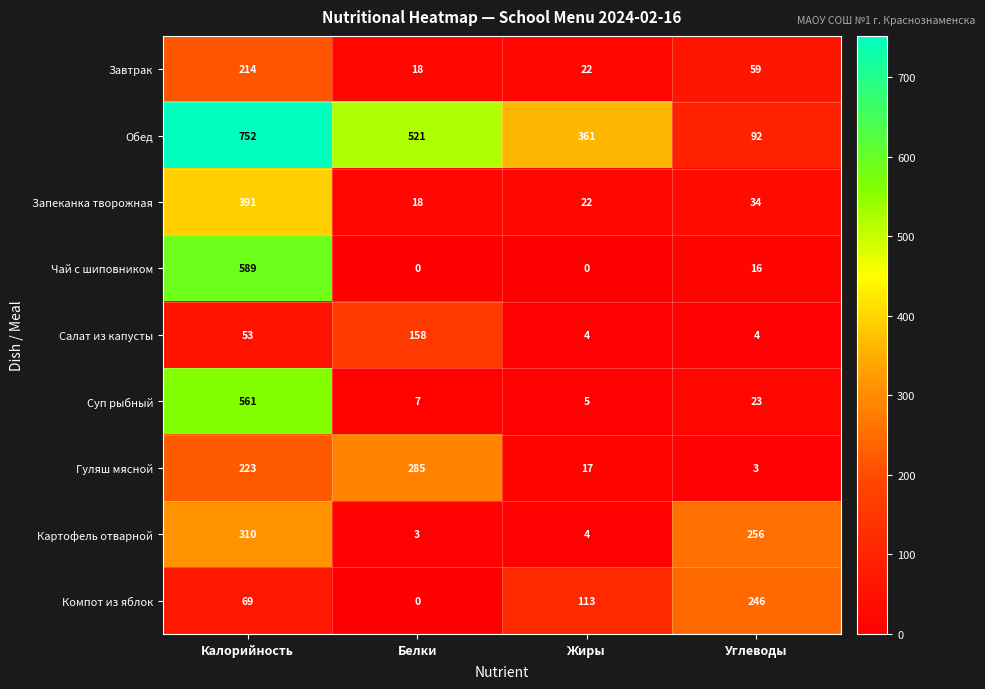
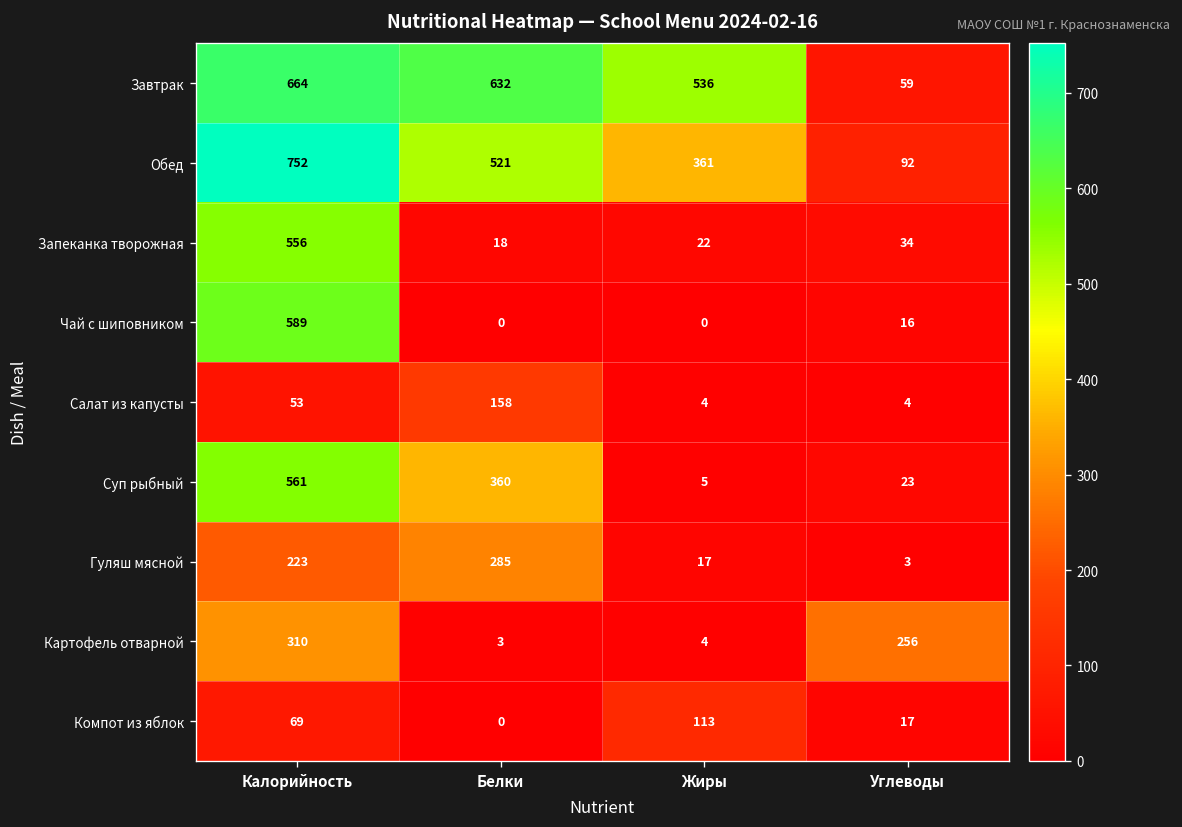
  {
    "Завтрак": {
-     "Калорийность": 214,
-     "Белки": 18,
-     "Жиры": 22,
+     "Калорийность": 664,
+     "Белки": 632,
+     "Жиры": 536,
      "Углеводы": 59
    },
    "Обед": {
      "Калорийность": 752,
      "Белки": 521,
      "Жиры": 361,
      "Углеводы": 92
    },
    "Запеканка творожная": {
-     "Калорийность": 391,
+     "Калорийность": 556,
      "Белки": 18,
      "Жиры": 22,
      "Углеводы": 34
    },
    "Чай с шиповником": {
      "Калорийность": 589,
      "Белки": 0,
      "Жиры": 0,
      "Углеводы": 16
    },
    "Салат из капусты": {
      "Калорийность": 53,
      "Белки": 158,
      "Жиры": 4,
      "Углеводы": 4
    },
    "Суп рыбный": {
      "Калорийность": 561,
-     "Белки": 7,
+     "Белки": 360,
      "Жиры": 5,
      "Углеводы": 23
    },
    "Гуляш мясной": {
      "Калорийность": 223,
      "Белки": 285,
      "Жиры": 17,
      "Углеводы": 3
    },
    "Картофель отварной": {
      "Калорийность": 310,
      "Белки": 3,
      "Жиры": 4,
      "Углеводы": 256
    },
    "Компот из яблок": {
      "Калорийность": 69,
      "Белки": 0,
      "Жиры": 113,
-     "Углеводы": 246
+     "Углеводы": 17
    }
  }
